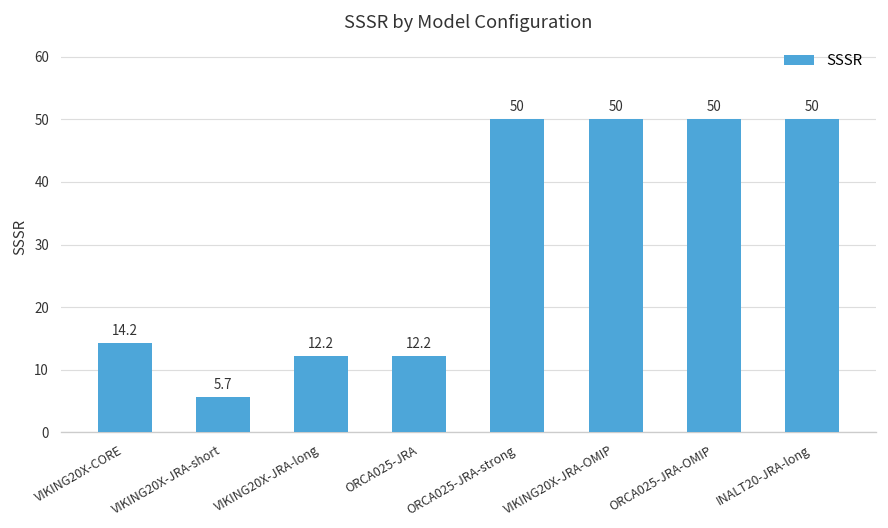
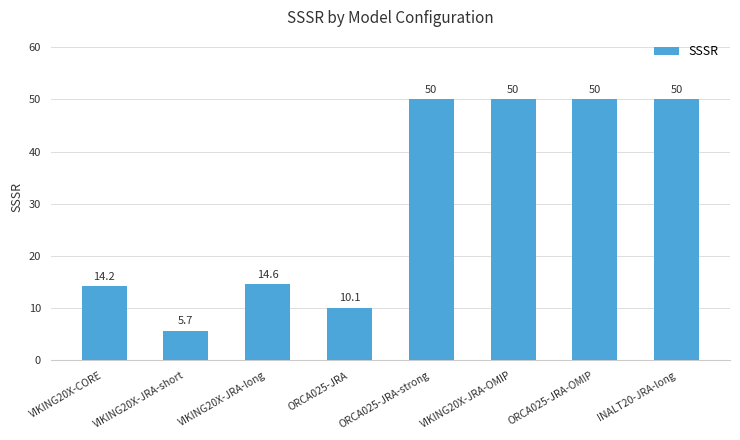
  {
    "VIKING20X-CORE": 14.2,
    "VIKING20X-JRA-short": 5.7,
-   "VIKING20X-JRA-long": 12.2,
-   "ORCA025-JRA": 12.2,
+   "VIKING20X-JRA-long": 14.6,
+   "ORCA025-JRA": 10.1,
    "ORCA025-JRA-strong": 50,
    "VIKING20X-JRA-OMIP": 50,
    "ORCA025-JRA-OMIP": 50,
    "INALT20-JRA-long": 50
  }
